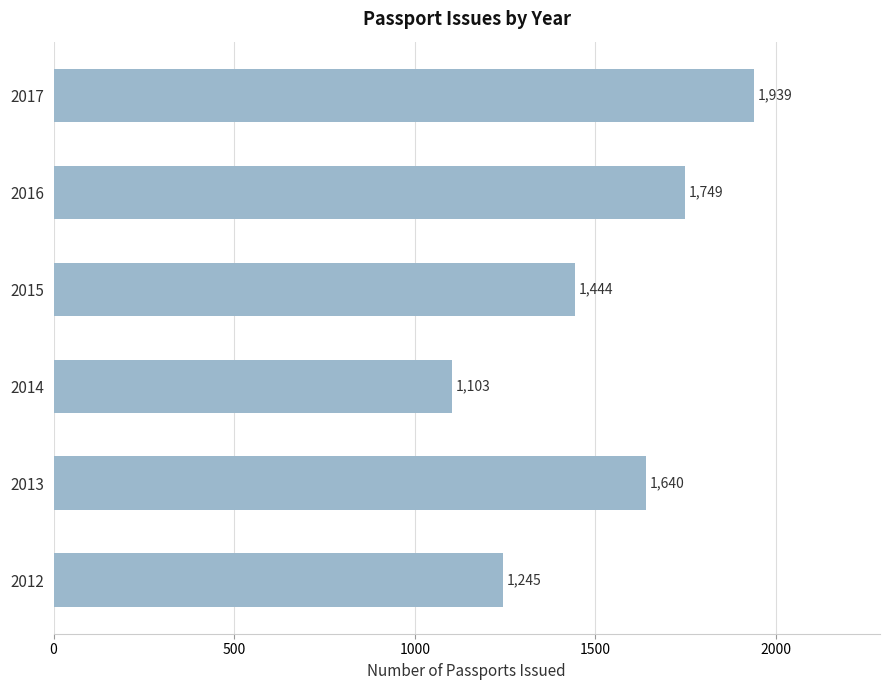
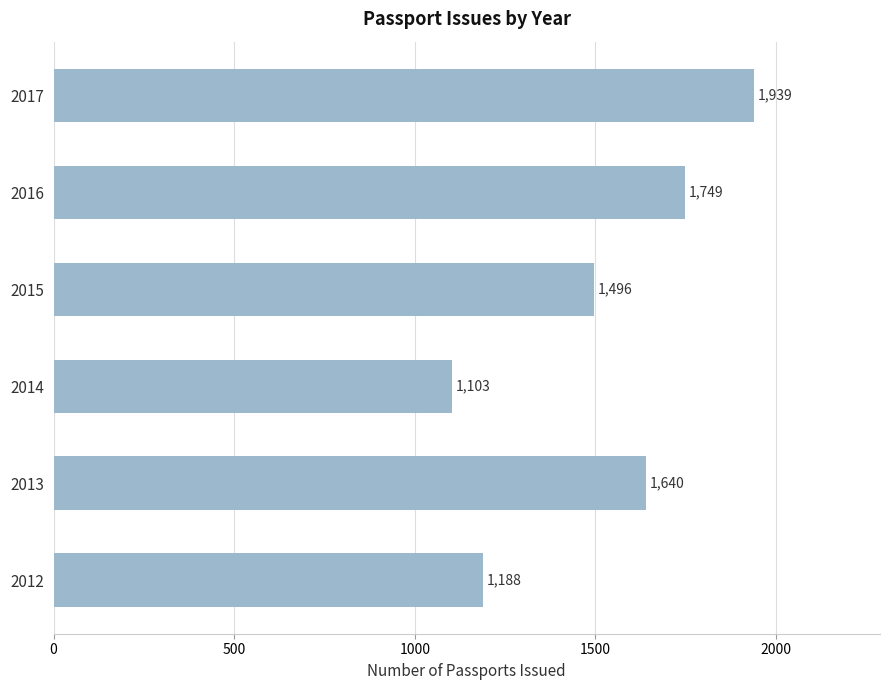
  {
    "2017": "1,939",
    "2016": "1,749",
-   "2015": "1,444",
+   "2015": "1,496",
    "2014": "1,103",
    "2013": "1,640",
-   "2012": "1,245"
+   "2012": "1,188"
  }
